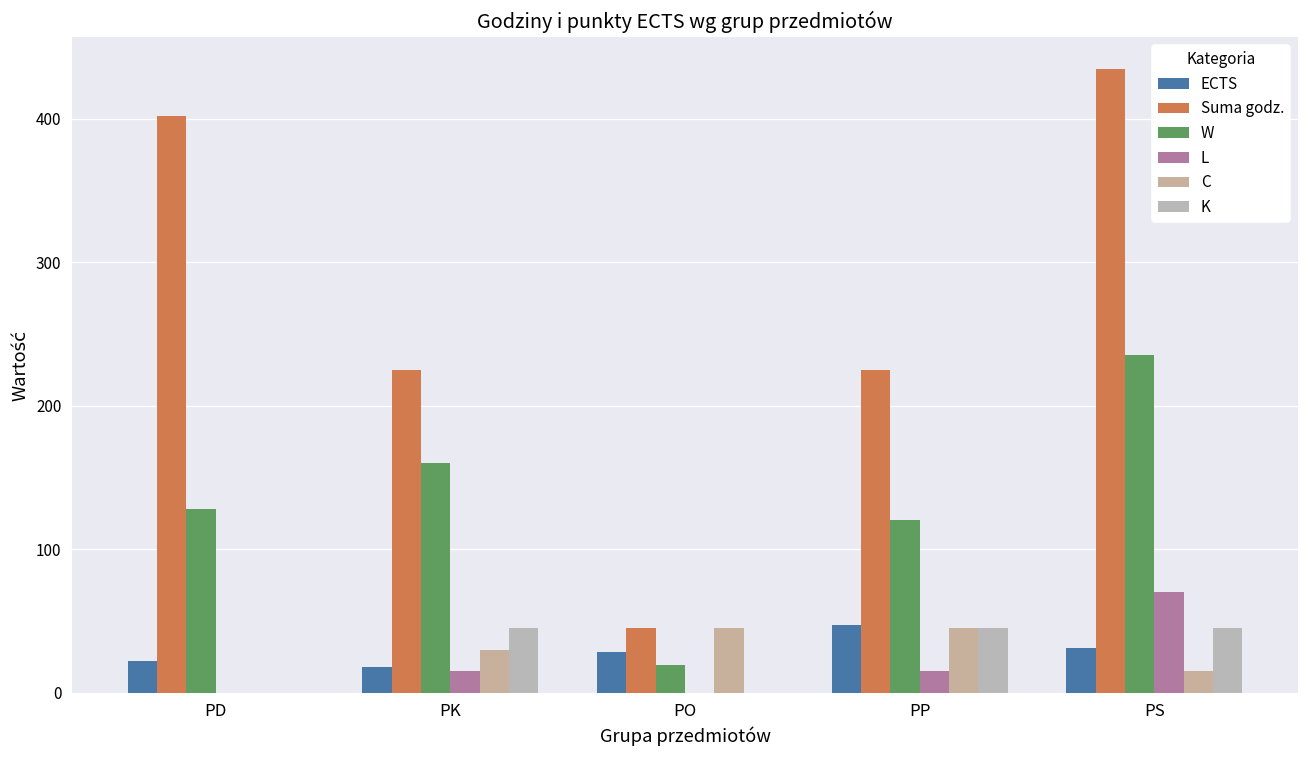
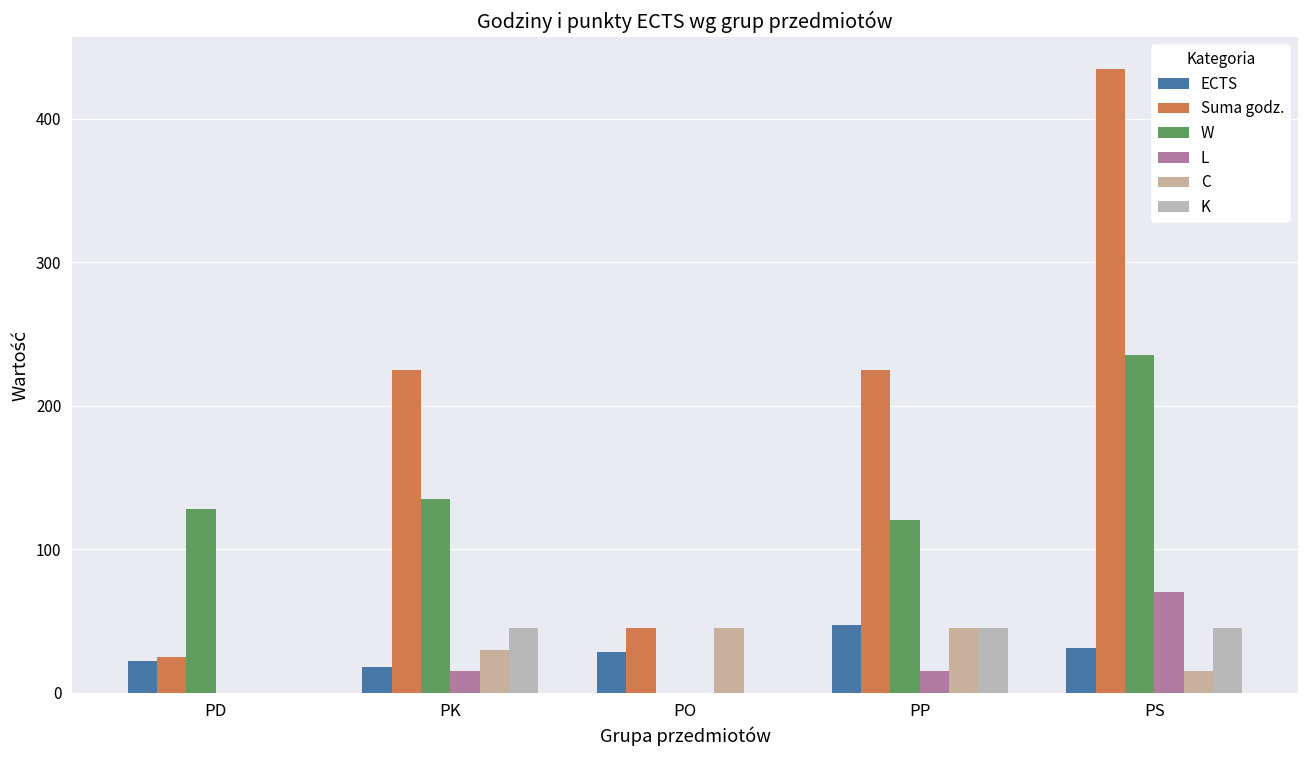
  {
    "ECTS": {
      "PD": 22,
      "PK": 18,
      "PO": 28,
      "PP": 47,
      "PS": 31
    },
    "Suma godz.": {
-     "PD": 402,
+     "PD": 25,
      "PK": 225,
      "PO": 45,
      "PP": 225,
      "PS": 435
    },
    "W": {
      "PD": 128,
-     "PK": 160,
-     "PO": 19,
+     "PK": 135,
+     "PO": 0,
      "PP": 120,
      "PS": 235
    }
  }
